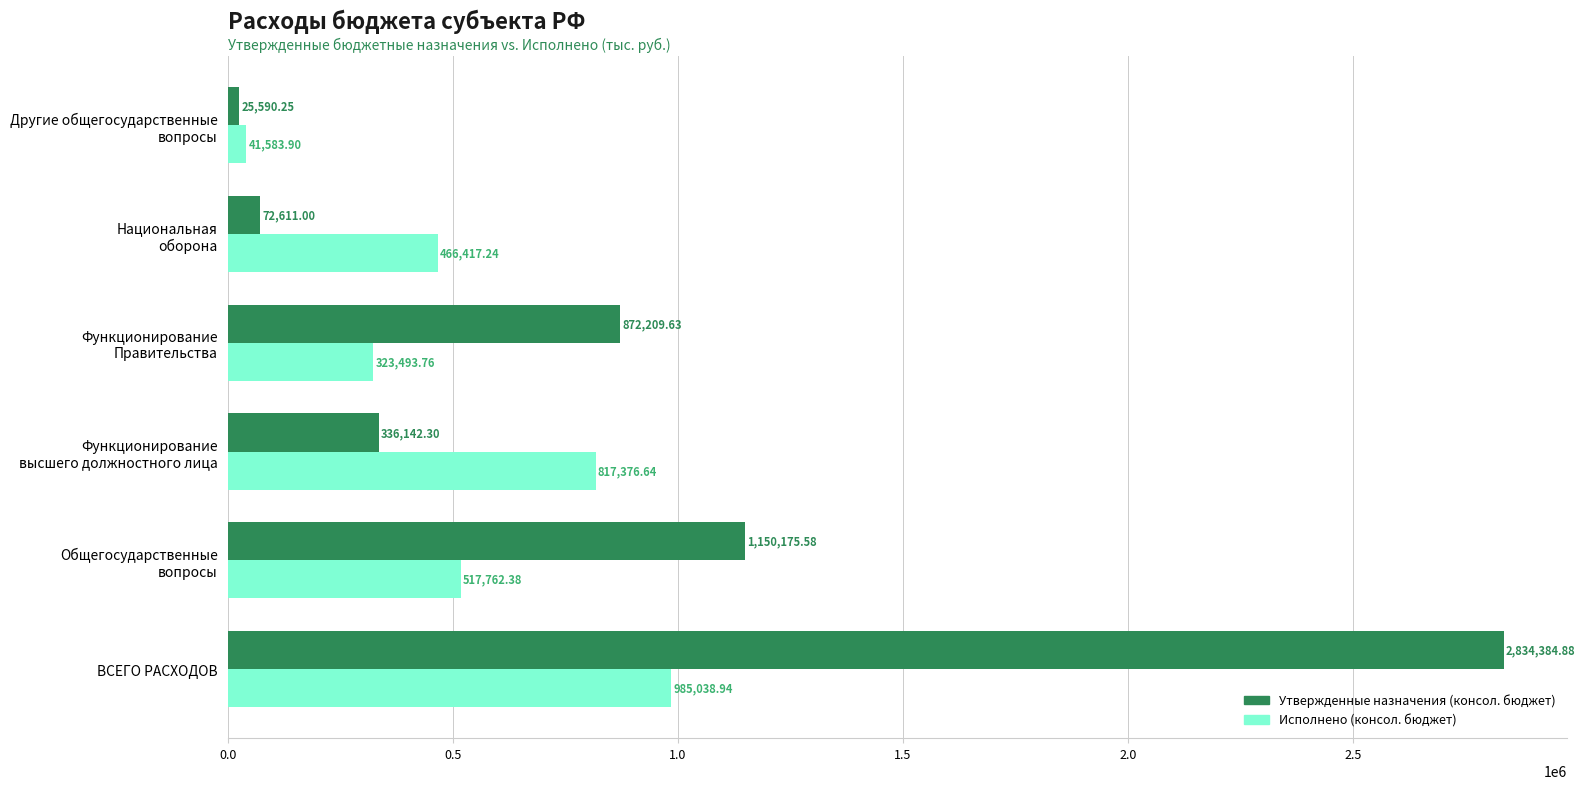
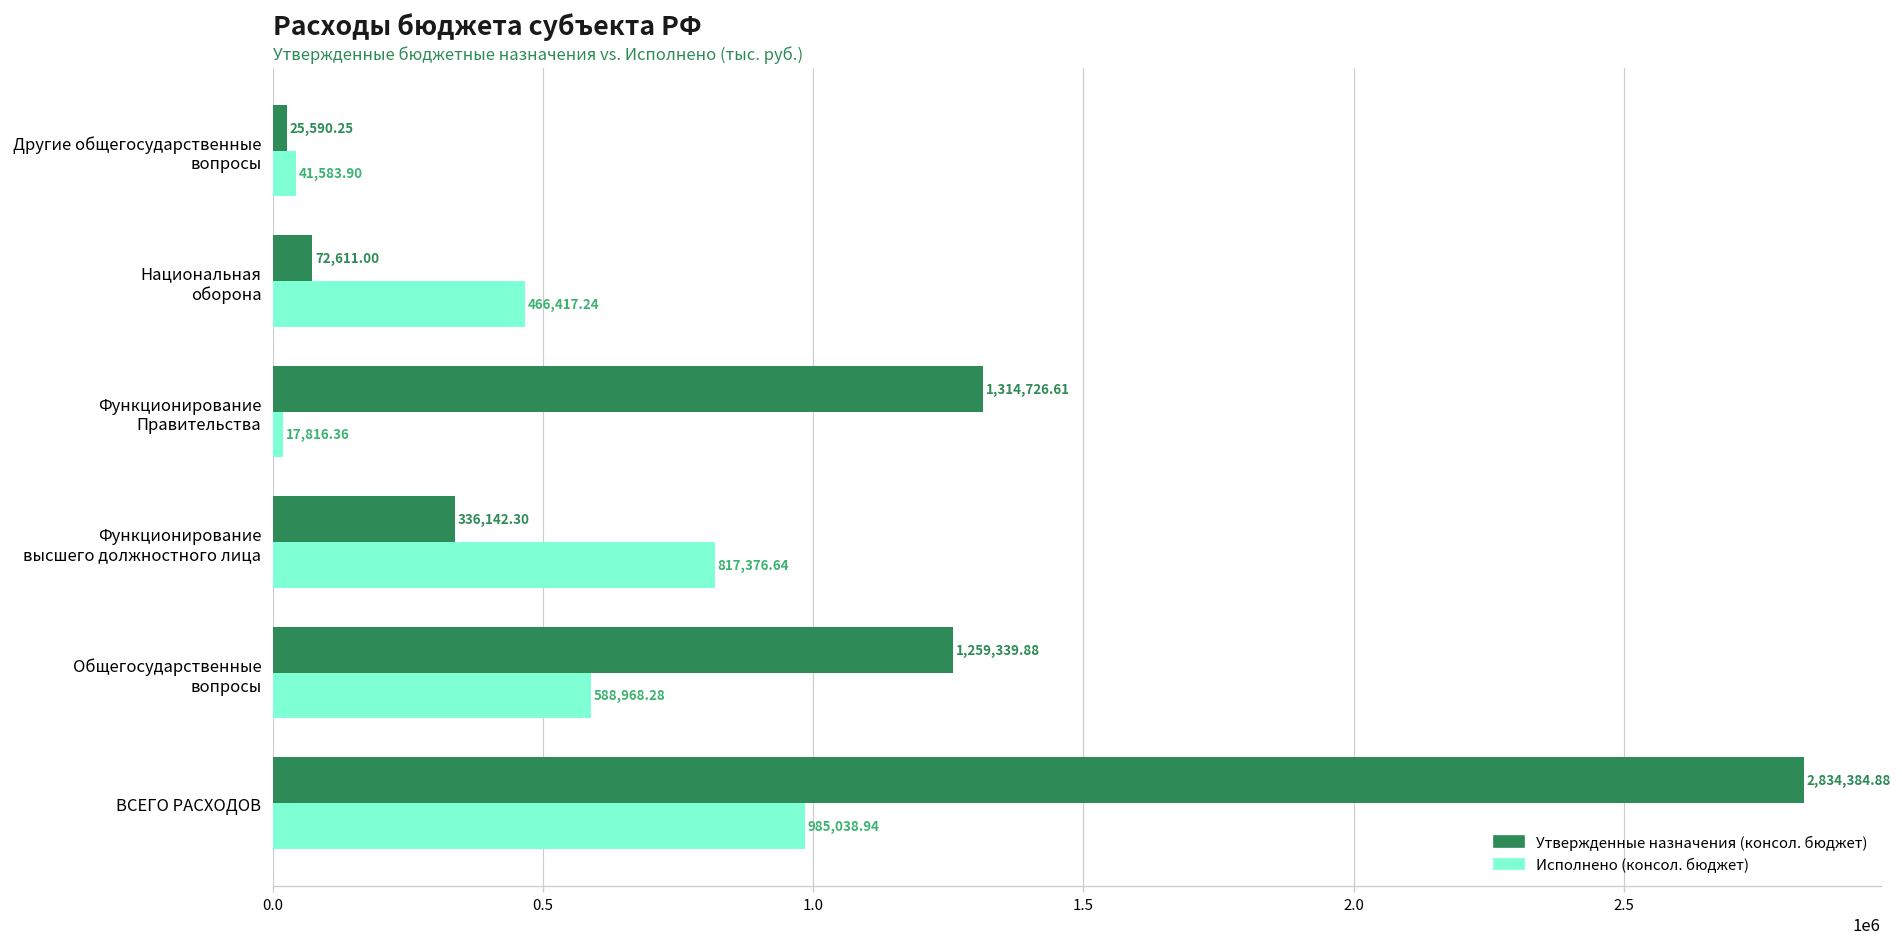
  {
    "Утвержденные назначения (консол. бюджет)": {
      "Другие общегосударственные вопросы": "25,590.25",
      "Национальная оборона": "72,611.00",
-     "Функционирование Правительства": "872,209.63",
+     "Функционирование Правительства": "1,314,726.61",
      "Функционирование высшего должностного лица": "336,142.30",
-     "Общегосударственные вопросы": "1,150,175.58",
+     "Общегосударственные вопросы": "1,259,339.88",
      "ВСЕГО РАСХОДОВ": "2,834,384.88"
    },
    "Исполнено (консол. бюджет)": {
      "Другие общегосударственные вопросы": "41,583.90",
      "Национальная оборона": "466,417.24",
-     "Функционирование Правительства": "323,493.76",
+     "Функционирование Правительства": "17,816.36",
      "Функционирование высшего должностного лица": "817,376.64",
-     "Общегосударственные вопросы": "517,762.38",
+     "Общегосударственные вопросы": "588,968.28",
      "ВСЕГО РАСХОДОВ": "985,038.94"
    }
  }
